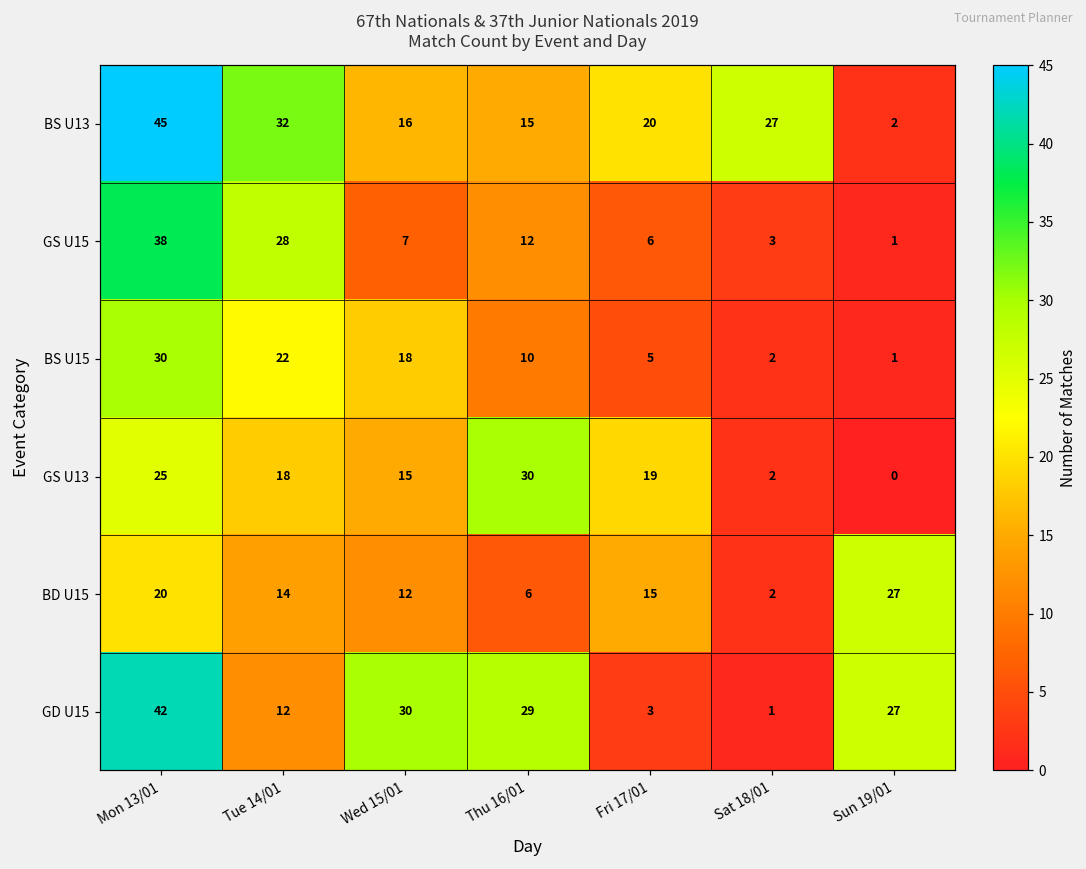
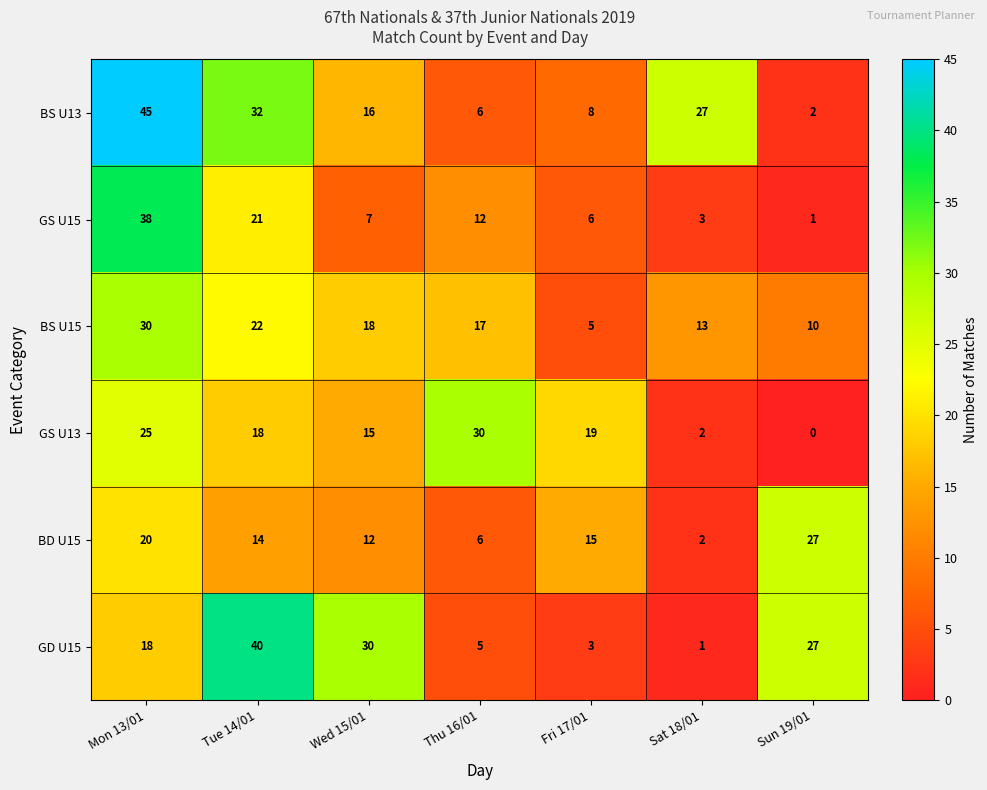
  {
    "BS U13": {
      "Mon 13/01": 45,
      "Tue 14/01": 32,
      "Wed 15/01": 16,
-     "Thu 16/01": 15,
-     "Fri 17/01": 20,
+     "Thu 16/01": 6,
+     "Fri 17/01": 8,
      "Sat 18/01": 27,
      "Sun 19/01": 2
    },
    "GS U15": {
      "Mon 13/01": 38,
-     "Tue 14/01": 28,
+     "Tue 14/01": 21,
      "Wed 15/01": 7,
      "Thu 16/01": 12,
      "Fri 17/01": 6,
      "Sat 18/01": 3,
      "Sun 19/01": 1
    },
    "BS U15": {
      "Mon 13/01": 30,
      "Tue 14/01": 22,
      "Wed 15/01": 18,
-     "Thu 16/01": 10,
+     "Thu 16/01": 17,
      "Fri 17/01": 5,
-     "Sat 18/01": 2,
-     "Sun 19/01": 1
+     "Sat 18/01": 13,
+     "Sun 19/01": 10
    },
    "GS U13": {
      "Mon 13/01": 25,
      "Tue 14/01": 18,
      "Wed 15/01": 15,
      "Thu 16/01": 30,
      "Fri 17/01": 19,
      "Sat 18/01": 2,
      "Sun 19/01": 0
    },
    "BD U15": {
      "Mon 13/01": 20,
      "Tue 14/01": 14,
      "Wed 15/01": 12,
      "Thu 16/01": 6,
      "Fri 17/01": 15,
      "Sat 18/01": 2,
      "Sun 19/01": 27
    },
    "GD U15": {
-     "Mon 13/01": 42,
-     "Tue 14/01": 12,
+     "Mon 13/01": 18,
+     "Tue 14/01": 40,
      "Wed 15/01": 30,
-     "Thu 16/01": 29,
+     "Thu 16/01": 5,
      "Fri 17/01": 3,
      "Sat 18/01": 1,
      "Sun 19/01": 27
    }
  }
